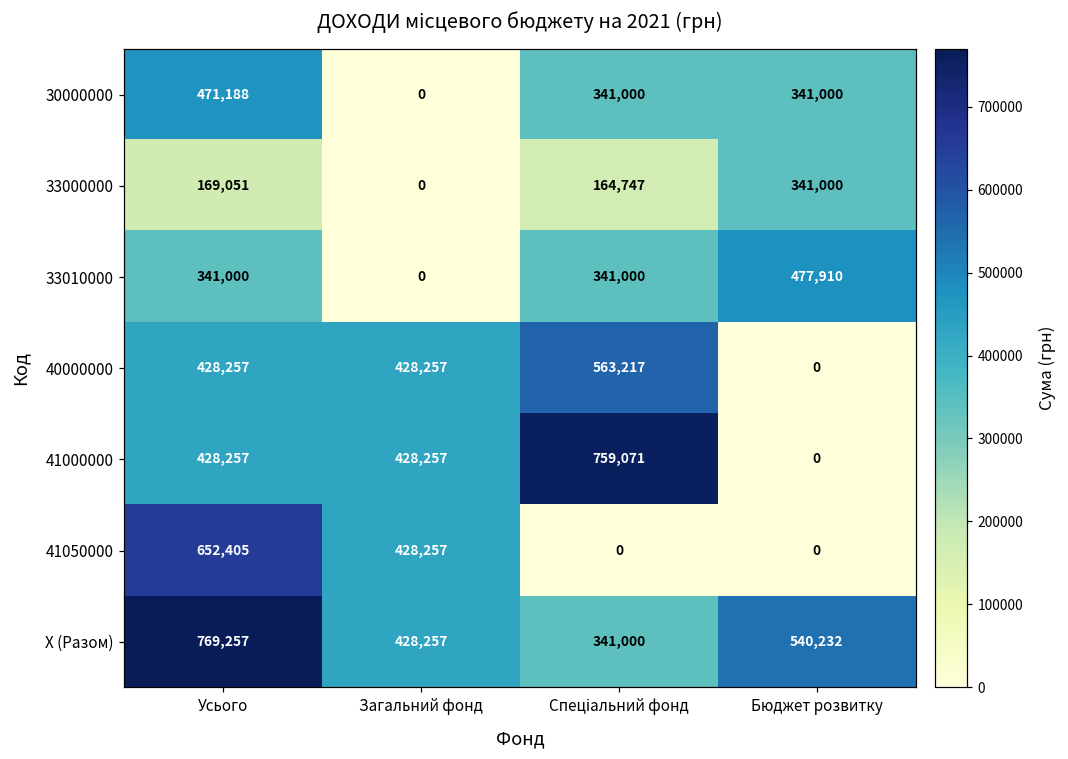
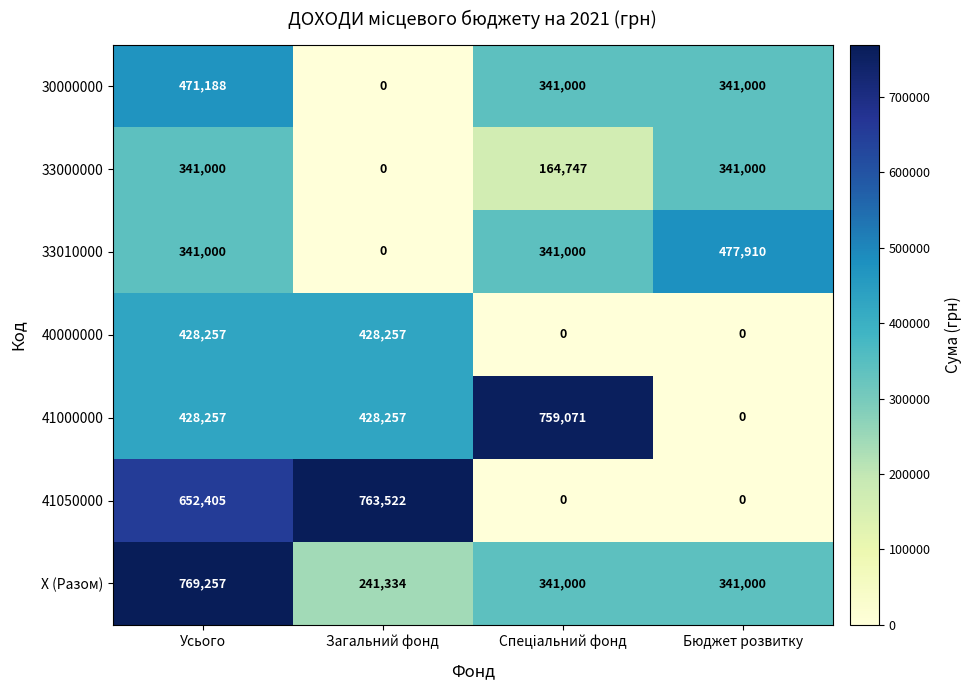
  {
    "30000000": {
      "Усього": "471,188",
      "Загальний фонд": "0",
      "Спеціальний фонд": "341,000",
      "Бюджет розвитку": "341,000"
    },
    "33000000": {
-     "Усього": "169,051",
+     "Усього": "341,000",
      "Загальний фонд": "0",
      "Спеціальний фонд": "164,747",
      "Бюджет розвитку": "341,000"
    },
    "33010000": {
      "Усього": "341,000",
      "Загальний фонд": "0",
      "Спеціальний фонд": "341,000",
      "Бюджет розвитку": "477,910"
    },
    "40000000": {
      "Усього": "428,257",
      "Загальний фонд": "428,257",
-     "Спеціальний фонд": "563,217",
+     "Спеціальний фонд": "0",
      "Бюджет розвитку": "0"
    },
    "41000000": {
      "Усього": "428,257",
      "Загальний фонд": "428,257",
      "Спеціальний фонд": "759,071",
      "Бюджет розвитку": "0"
    },
    "41050000": {
      "Усього": "652,405",
-     "Загальний фонд": "428,257",
+     "Загальний фонд": "763,522",
      "Спеціальний фонд": "0",
      "Бюджет розвитку": "0"
    },
    "X (Разом)": {
      "Усього": "769,257",
-     "Загальний фонд": "428,257",
+     "Загальний фонд": "241,334",
      "Спеціальний фонд": "341,000",
-     "Бюджет розвитку": "540,232"
+     "Бюджет розвитку": "341,000"
    }
  }
